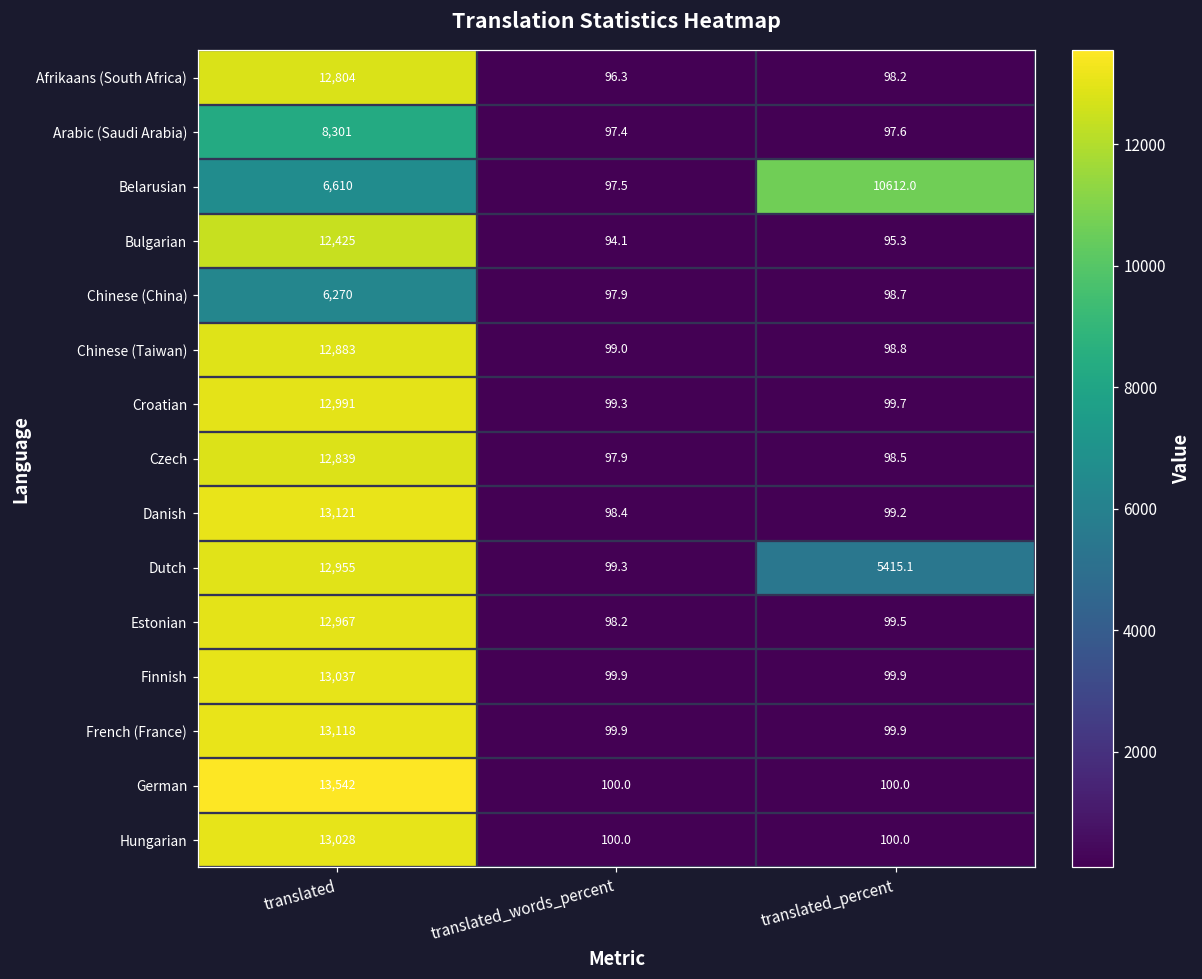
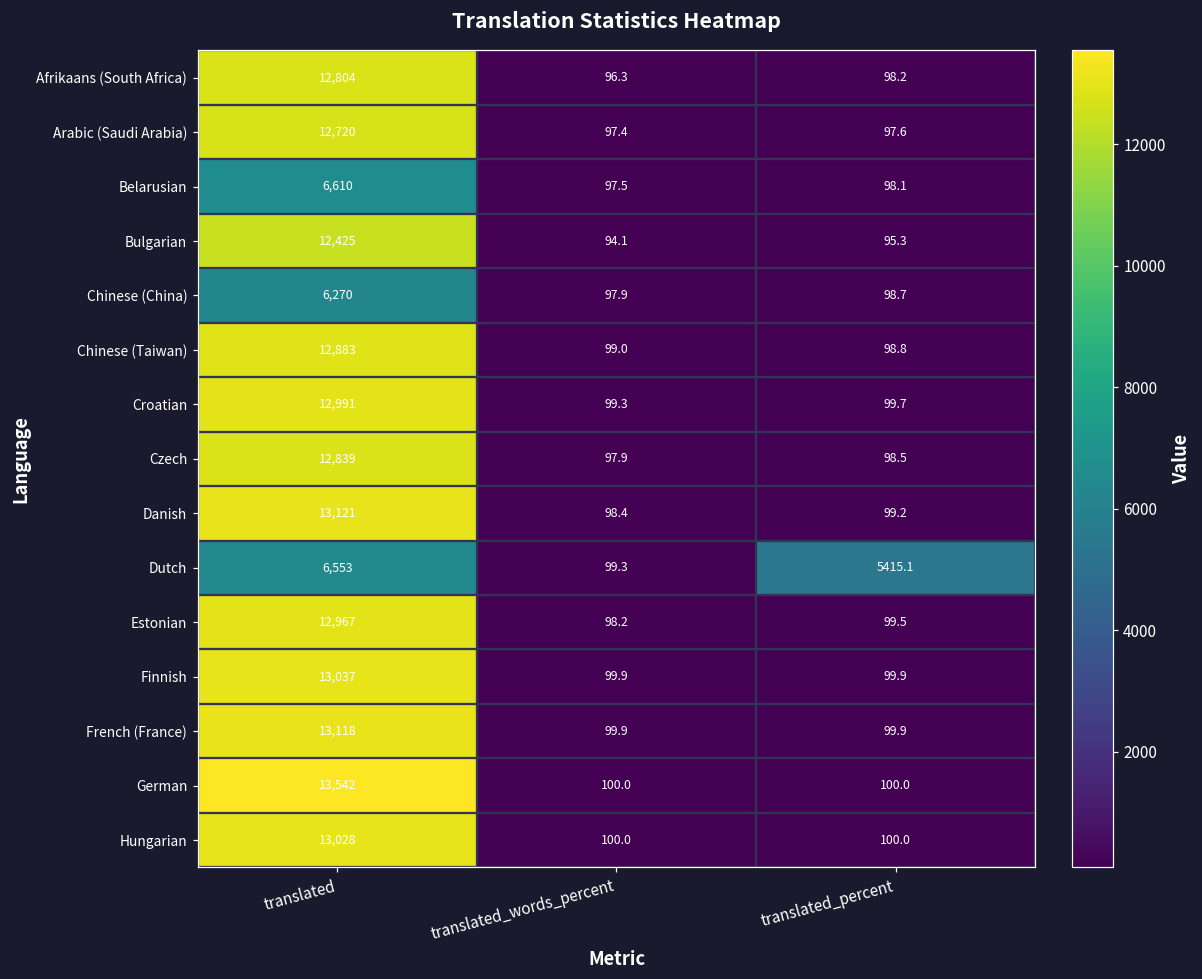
  {
    "Afrikaans (South Africa)": {
      "translated": "12,804",
      "translated_words_percent": "96.3",
      "translated_percent": "98.2"
    },
    "Arabic (Saudi Arabia)": {
-     "translated": "8,301",
+     "translated": "12,720",
      "translated_words_percent": "97.4",
      "translated_percent": "97.6"
    },
    "Belarusian": {
      "translated": "6,610",
      "translated_words_percent": "97.5",
-     "translated_percent": "10612.0"
+     "translated_percent": "98.1"
    },
    "Bulgarian": {
      "translated": "12,425",
      "translated_words_percent": "94.1",
      "translated_percent": "95.3"
    },
    "Chinese (China)": {
      "translated": "6,270",
      "translated_words_percent": "97.9",
      "translated_percent": "98.7"
    },
    "Chinese (Taiwan)": {
      "translated": "12,883",
      "translated_words_percent": "99.0",
      "translated_percent": "98.8"
    },
    "Croatian": {
      "translated": "12,991",
      "translated_words_percent": "99.3",
      "translated_percent": "99.7"
    },
    "Czech": {
      "translated": "12,839",
      "translated_words_percent": "97.9",
      "translated_percent": "98.5"
    },
    "Danish": {
      "translated": "13,121",
      "translated_words_percent": "98.4",
      "translated_percent": "99.2"
    },
    "Dutch": {
-     "translated": "12,955",
+     "translated": "6,553",
      "translated_words_percent": "99.3",
      "translated_percent": "5415.1"
    },
    "Estonian": {
      "translated": "12,967",
      "translated_words_percent": "98.2",
      "translated_percent": "99.5"
    },
    "Finnish": {
      "translated": "13,037",
      "translated_words_percent": "99.9",
      "translated_percent": "99.9"
    },
    "French (France)": {
      "translated": "13,118",
      "translated_words_percent": "99.9",
      "translated_percent": "99.9"
    },
    "German": {
      "translated": "13,542",
      "translated_words_percent": "100.0",
      "translated_percent": "100.0"
    },
    "Hungarian": {
      "translated": "13,028",
      "translated_words_percent": "100.0",
      "translated_percent": "100.0"
    }
  }
